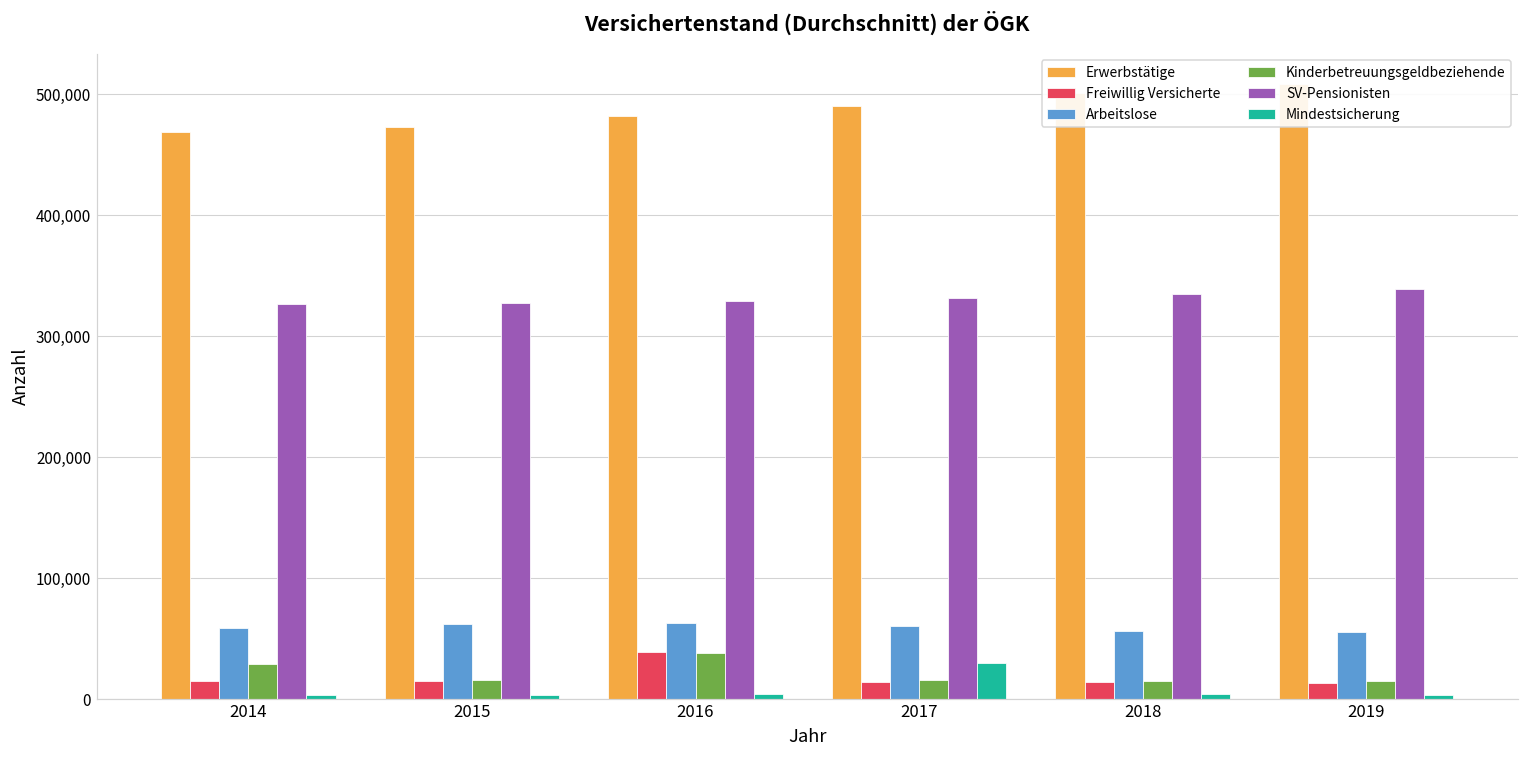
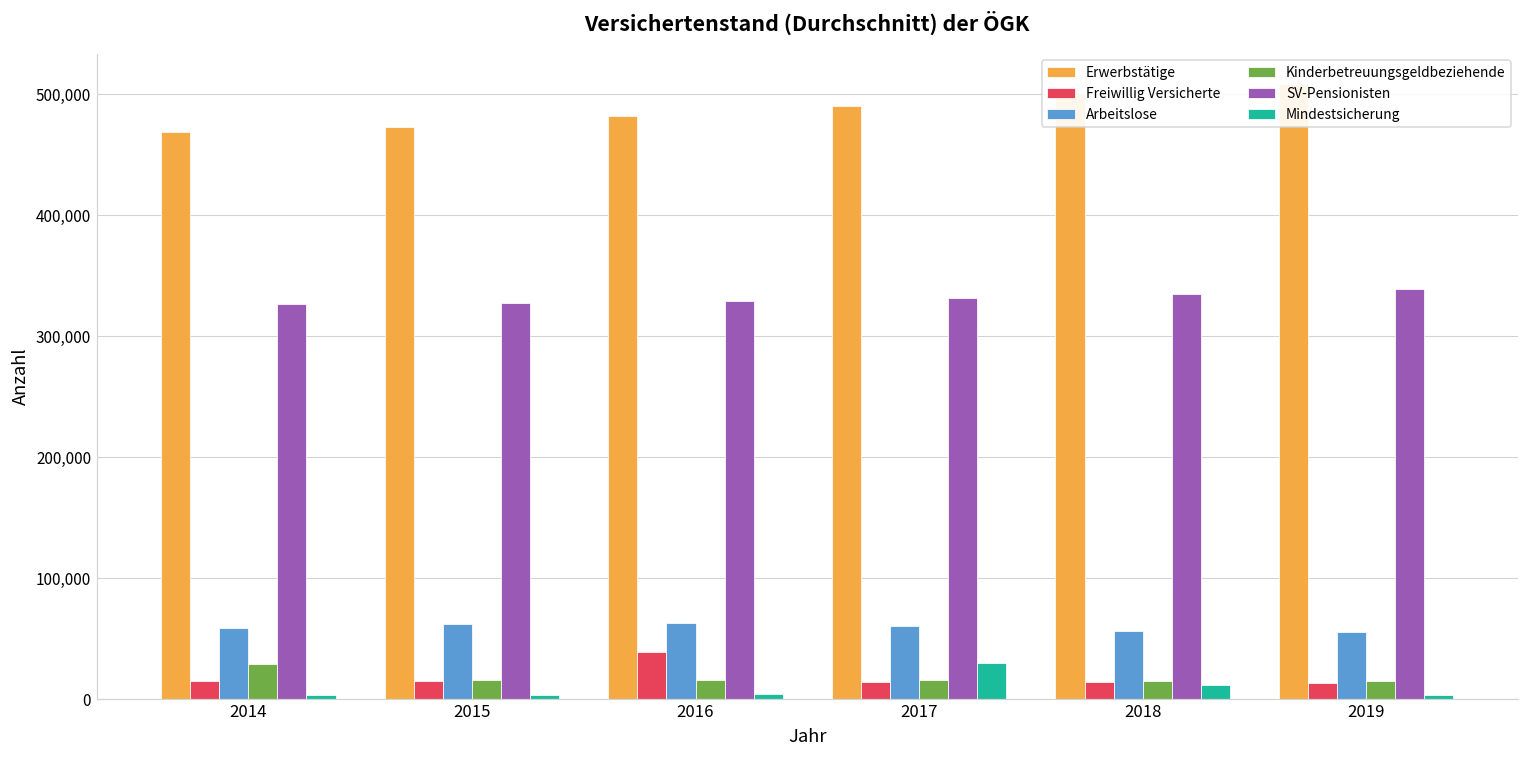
  {
    "Erwerbstätige": {
      "2014": "469,000",
      "2015": "473,000",
      "2016": "481,000",
      "2017": "490,000"
    },
    "Freiwillig Versicherte": {
      "2014": "15,000",
      "2015": "15,000",
      "2016": "39,000",
      "2017": "15,000",
      "2018": "14,000",
      "2019": "14,000"
    },
    "Arbeitslose": {
      "2014": "59,000",
      "2015": "62,000",
      "2016": "63,000",
      "2017": "61,000",
      "2018": "56,000",
      "2019": "56,000"
    },
    "Kinderbetreuungsgeldbeziehende": {
      "2014": "29,000",
      "2015": "16,000",
-     "2016": "38,000",
+     "2016": "16,000",
      "2017": "16,000",
      "2018": "15,000",
      "2019": "15,000"
    },
    "SV-Pensionisten": {
      "2014": "326,000",
      "2015": "328,000",
      "2016": "329,000",
      "2017": "332,000",
      "2018": "335,000",
      "2019": "339,000"
    },
    "Mindestsicherung": {
      "2014": "3,000",
      "2015": "3,000",
      "2016": "4,000",
      "2017": "30,000",
-     "2018": "4,000",
+     "2018": "11,000",
      "2019": "4,000"
    }
  }
